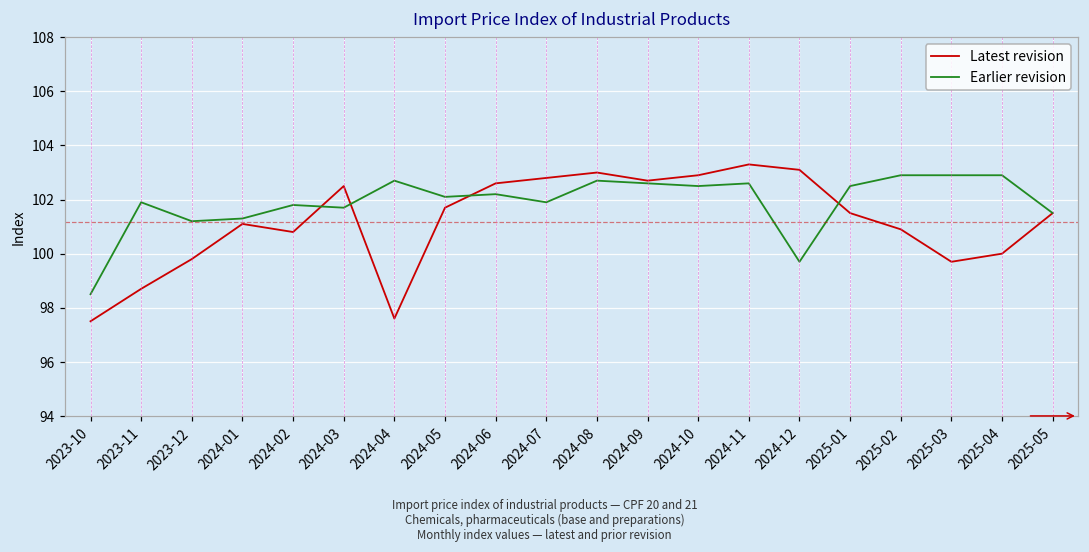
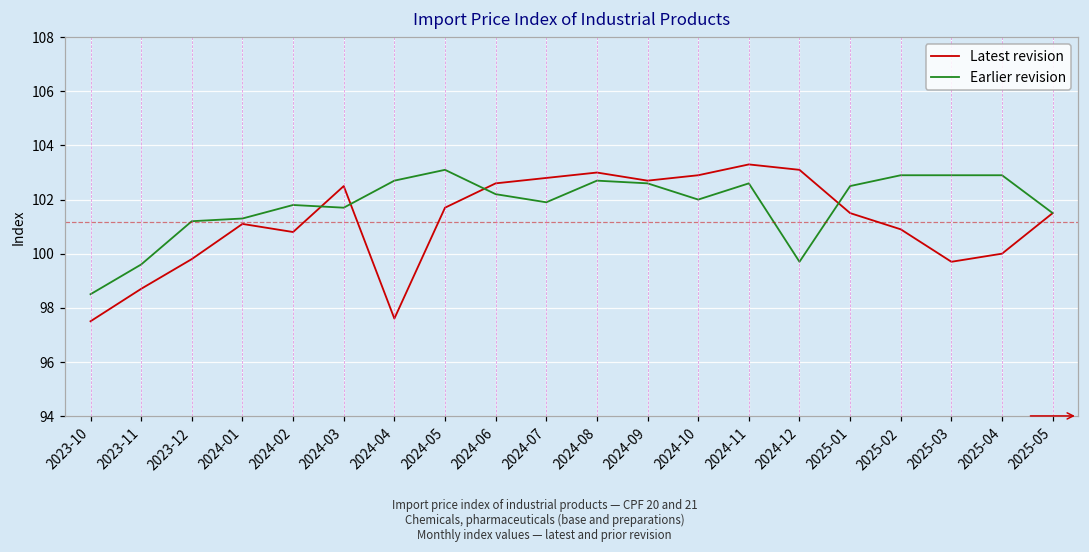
  {
    "Latest revision": {
      "2023-10": 97.5,
      "2023-11": 98.7,
      "2023-12": 99.8,
      "2024-01": 101.1,
      "2024-02": 100.8,
      "2024-03": 102.5,
      "2024-04": 97.6,
      "2024-05": 101.7,
      "2024-06": 102.6,
      "2024-07": 102.8,
      "2024-08": 103.0,
      "2024-10": 102.9,
      "2024-11": 103.3,
      "2024-12": 103.1,
      "2025-01": 101.5,
      "2025-02": 100.9,
      "2025-03": 99.7,
      "2025-04": 100.0
    },
    "Earlier revision": {
      "2023-10": 98.5,
-     "2023-11": 101.9,
+     "2023-11": 99.6,
      "2023-12": 101.2,
      "2024-01": 101.3,
      "2024-02": 101.8,
      "2024-03": 101.7,
      "2024-04": 102.7,
-     "2024-05": 102.1,
+     "2024-05": 103.1,
      "2024-06": 102.2,
      "2024-07": 101.9,
      "2024-08": 102.7,
-     "2024-10": 102.5,
+     "2024-10": 102.0,
      "2024-11": 102.6,
      "2024-12": 99.7,
      "2025-01": 102.5,
      "2025-02": 102.9,
      "2025-03": 102.9,
      "2025-04": 102.9
    }
  }
